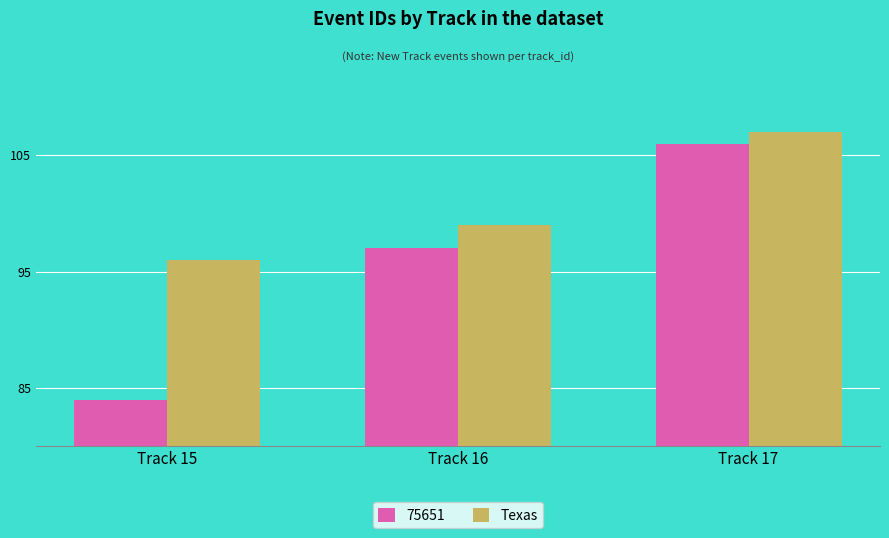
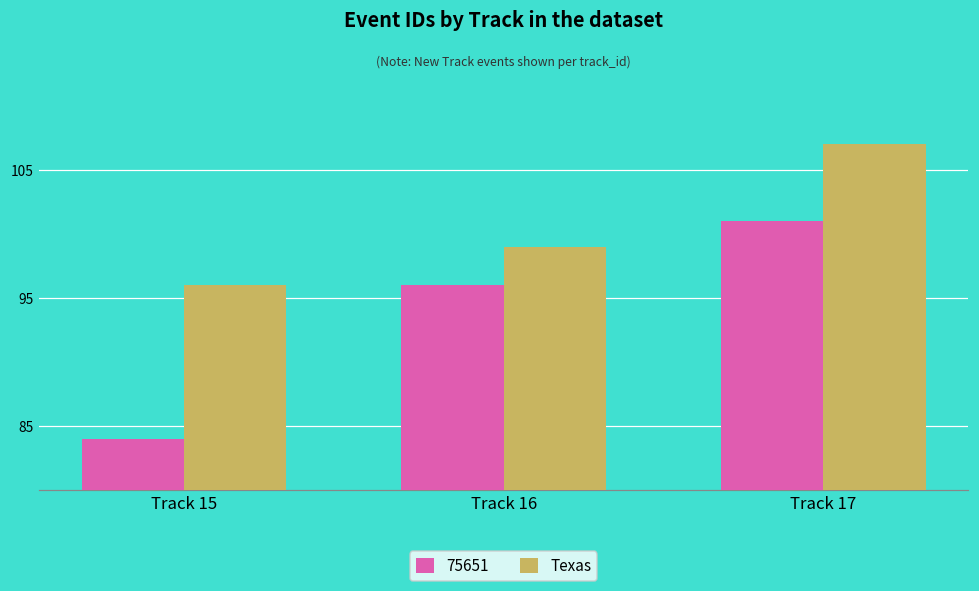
  {
    "75651": {
      "Track 15": 84,
-     "Track 16": 97,
-     "Track 17": 106
+     "Track 16": 96,
+     "Track 17": 101
    },
    "Texas": {
      "Track 15": 96,
      "Track 16": 99,
      "Track 17": 107
    }
  }
